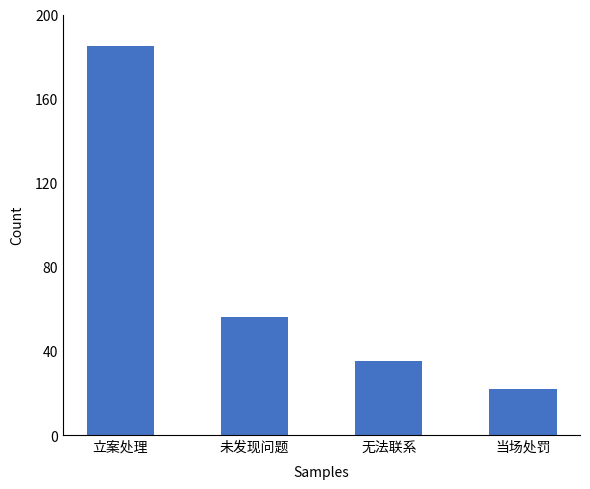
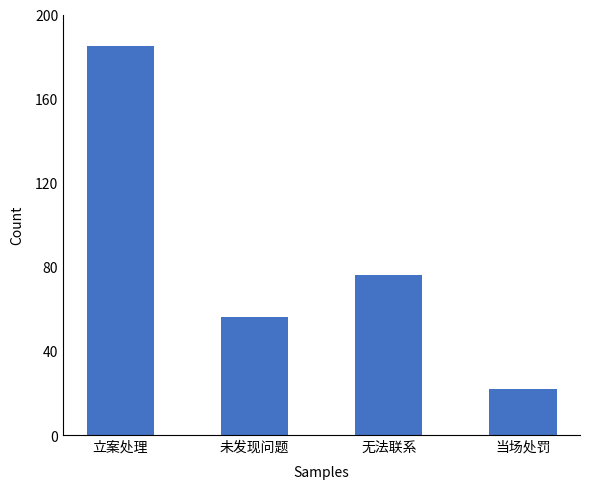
  {
    "立案处理": 185,
    "未发现问题": 56,
-   "无法联系": 35,
+   "无法联系": 76,
    "当场处罚": 22
  }
